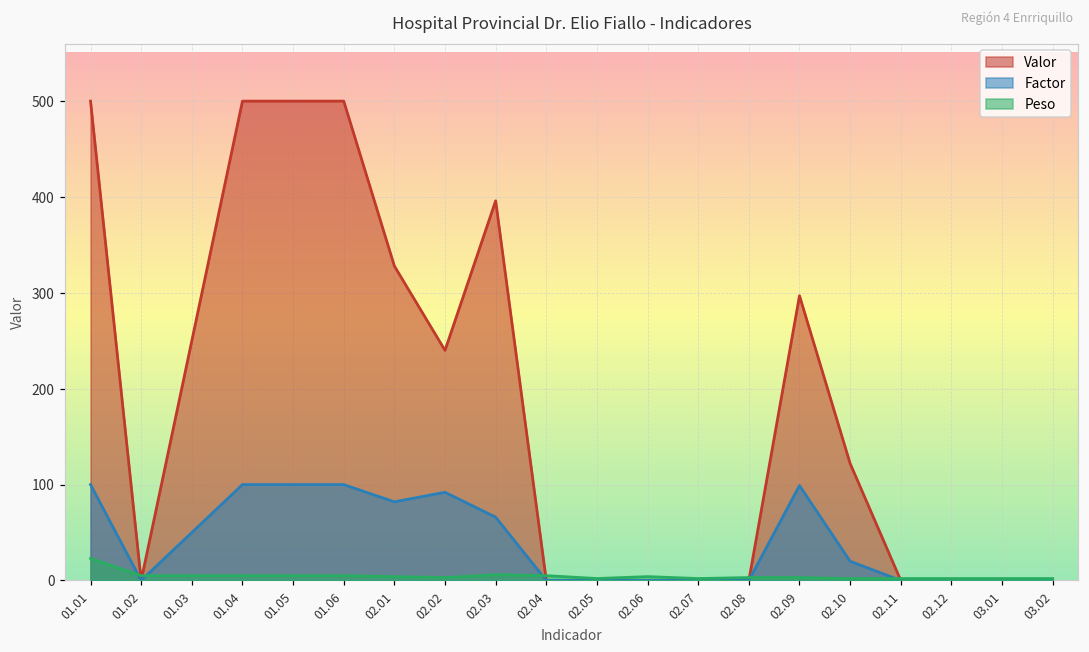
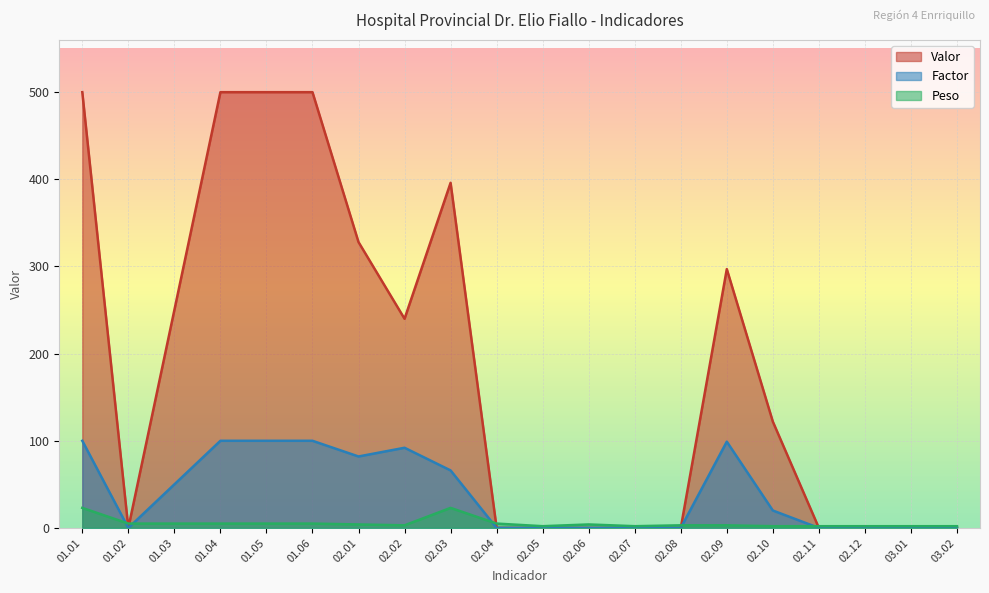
  {
    "Valor": {
      "01.01": 500,
      "01.03": 250,
      "01.04": 500,
      "01.05": 500,
      "01.06": 500,
      "02.01": 330,
      "02.02": 240,
      "02.03": 400,
      "02.09": 300,
      "02.10": 120
    },
    "Factor": {
      "01.01": 100,
      "01.03": 50,
      "01.04": 100,
      "01.05": 100,
      "01.06": 100,
      "02.01": 80,
      "02.02": 90,
      "02.03": 70,
      "02.09": 100,
      "02.10": 20
    },
    "Peso": {
      "01.01": 20,
      "01.02": 10,
      "01.03": 10,
      "01.04": 10,
      "01.05": 10,
      "01.06": 10,
      "02.01": 0,
      "02.02": 0,
-     "02.03": 10,
+     "02.03": 20,
      "02.04": 10,
      "02.06": 0,
      "02.08": 0,
      "02.09": 0,
      "02.10": 0
    }
  }
